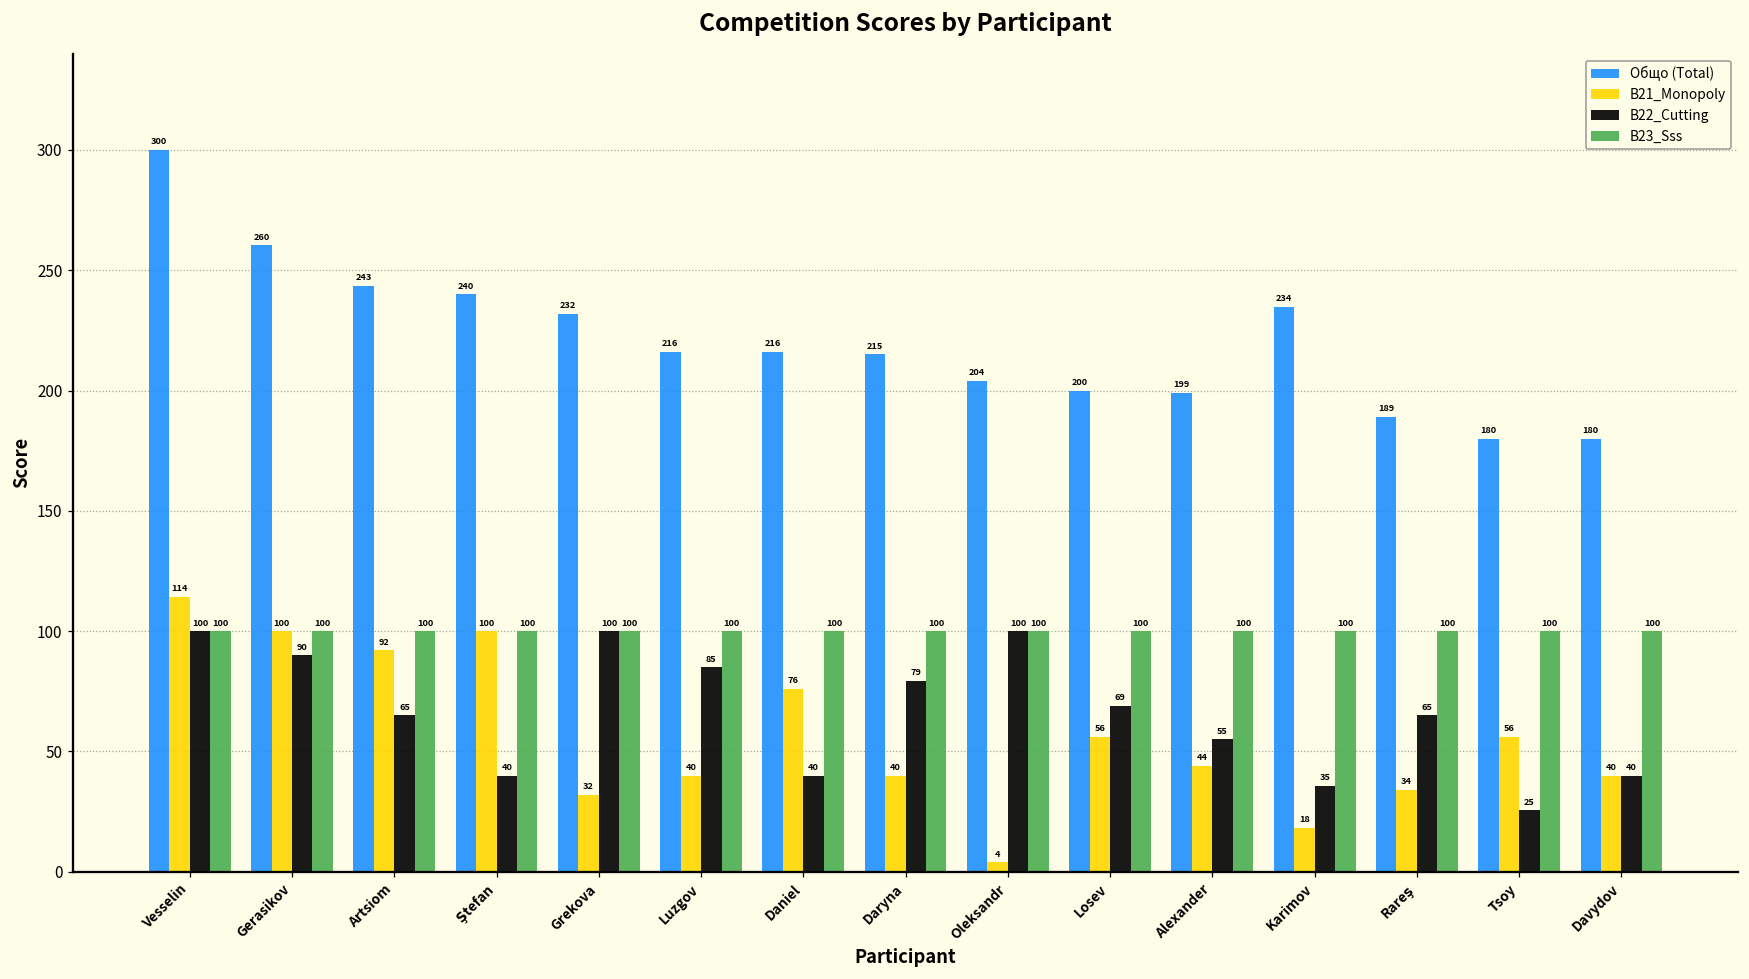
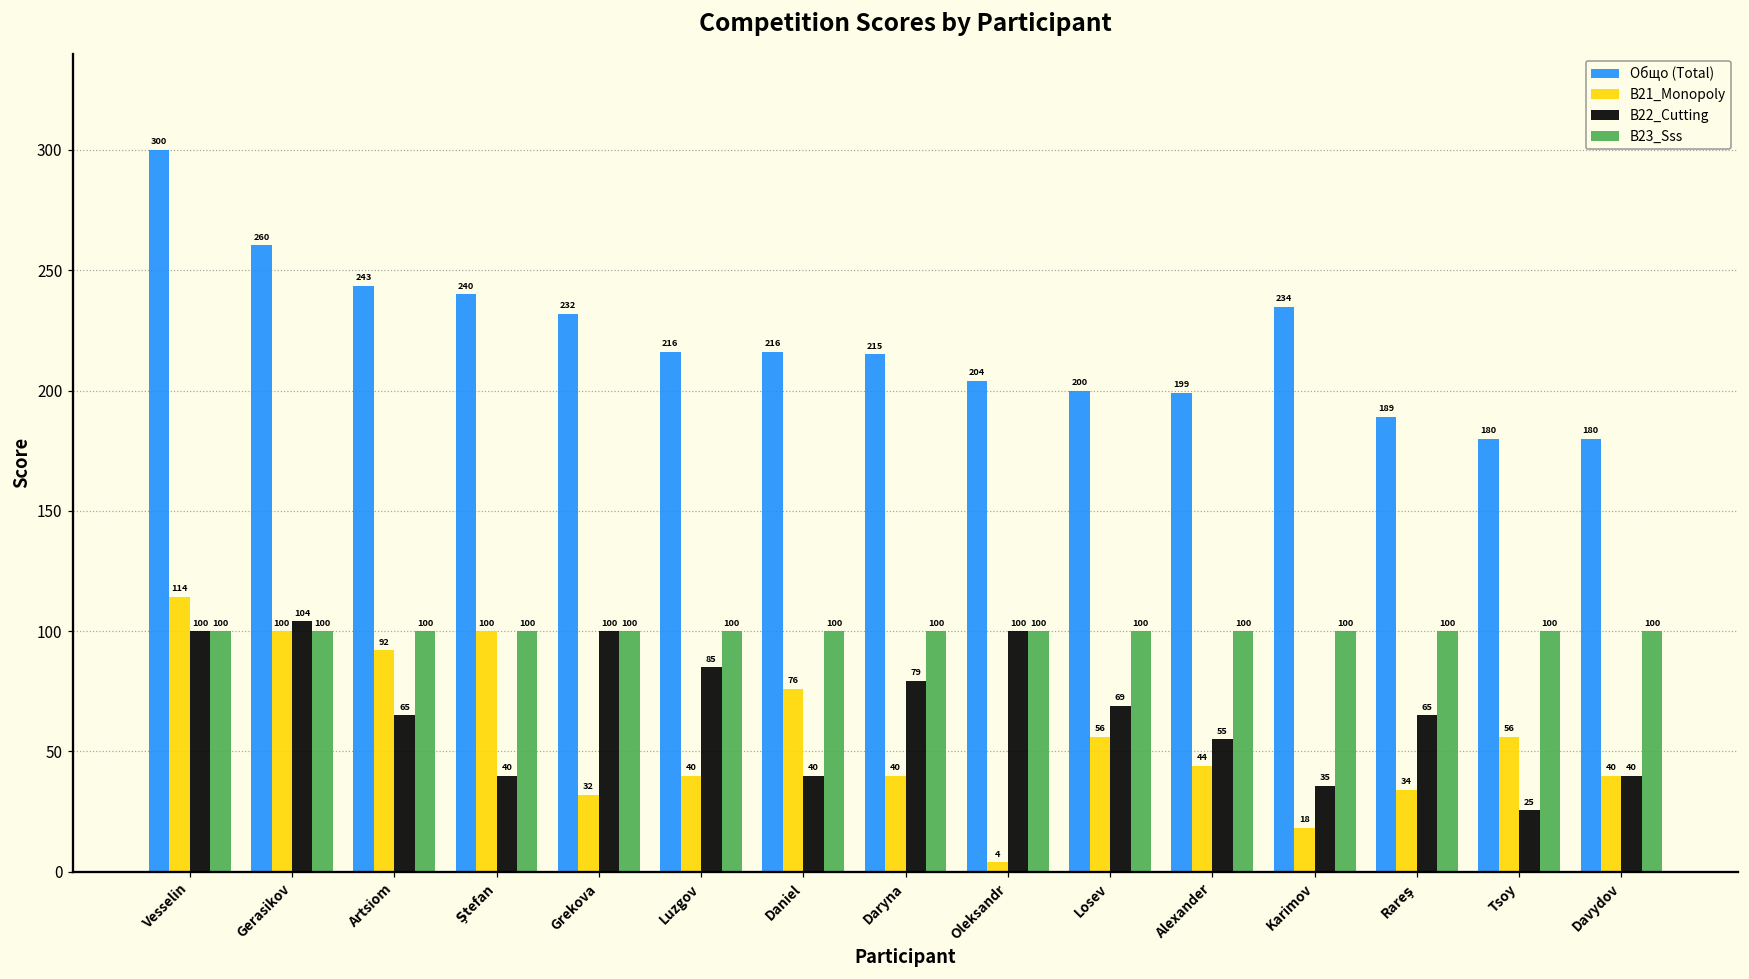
  {
    "Общо (Total)": {
      "Vesselin": 300,
      "Gerasikov": 260,
      "Artsiom": 243,
      "Ştefan": 240,
      "Grekova": 232,
      "Luzgov": 216,
      "Daniel": 216,
      "Daryna": 215,
      "Oleksandr": 204,
      "Losev": 200,
      "Alexander": 199,
      "Rareş": 189,
      "Tsoy": 180,
      "Davydov": 180
    },
    "B21_Monopoly": {
      "Vesselin": 114,
      "Gerasikov": 100,
      "Artsiom": 92,
      "Ştefan": 100,
      "Grekova": 32,
      "Luzgov": 40,
      "Daniel": 76,
      "Daryna": 40,
      "Oleksandr": 4,
      "Losev": 56,
      "Alexander": 44,
      "Karimov": 18,
      "Rareş": 34,
      "Tsoy": 56,
      "Davydov": 40
    },
    "B22_Cutting": {
      "Vesselin": 100,
-     "Gerasikov": 90,
+     "Gerasikov": 104,
      "Artsiom": 65,
      "Ştefan": 40,
      "Grekova": 100,
      "Luzgov": 85,
      "Daniel": 40,
      "Daryna": 79,
      "Oleksandr": 100,
      "Losev": 69,
      "Alexander": 55,
      "Rareş": 65,
      "Davydov": 40
    },
    "B23_Sss": {
      "Vesselin": 100,
      "Gerasikov": 100,
      "Artsiom": 100,
      "Ştefan": 100,
      "Grekova": 100,
      "Luzgov": 100,
      "Daniel": 100,
      "Daryna": 100,
      "Oleksandr": 100,
      "Losev": 100,
      "Alexander": 100,
      "Karimov": 100,
      "Rareş": 100,
      "Tsoy": 100,
      "Davydov": 100
    }
  }
